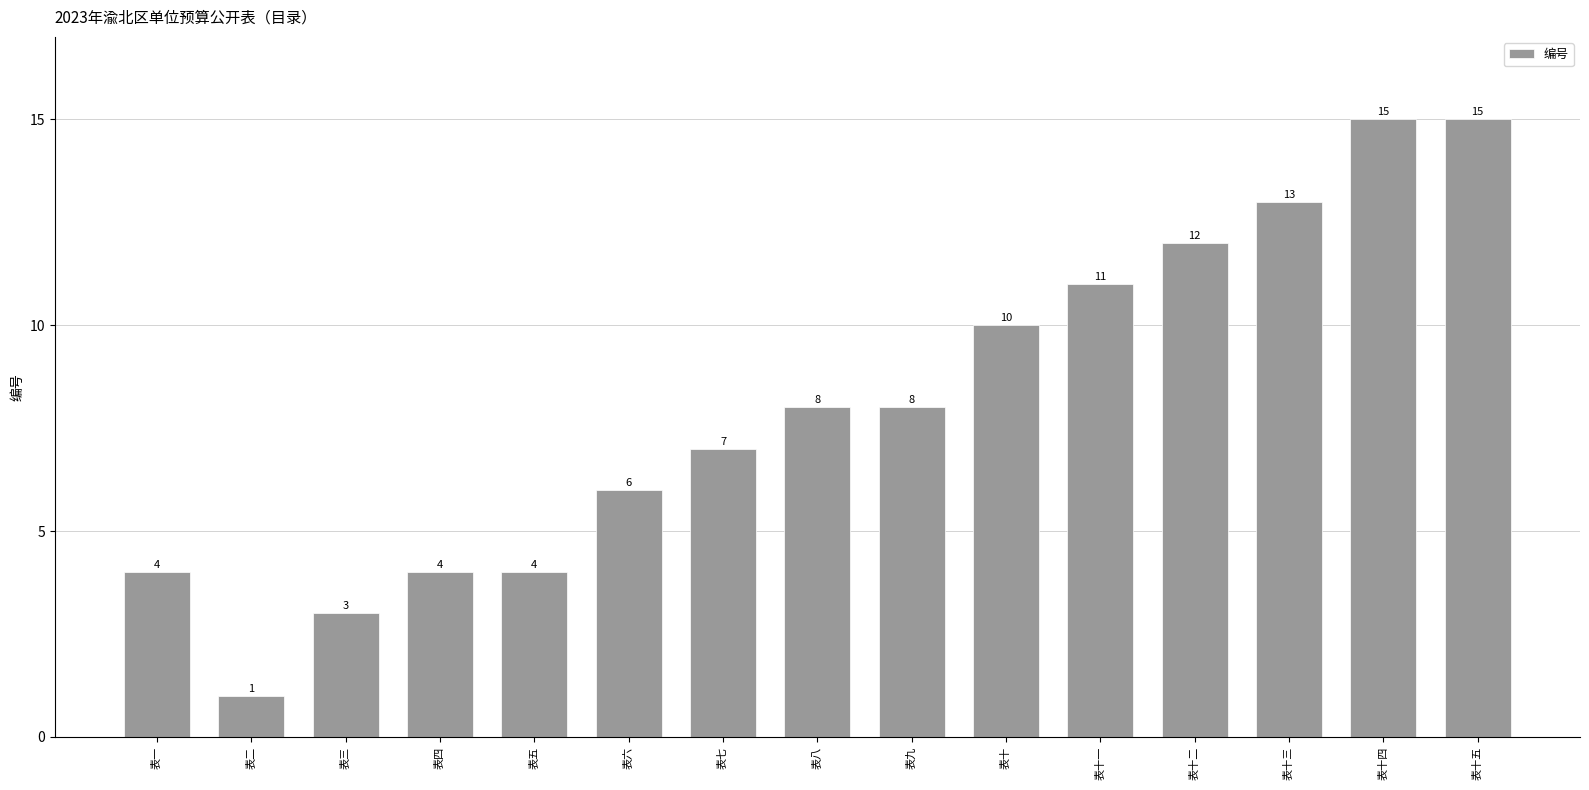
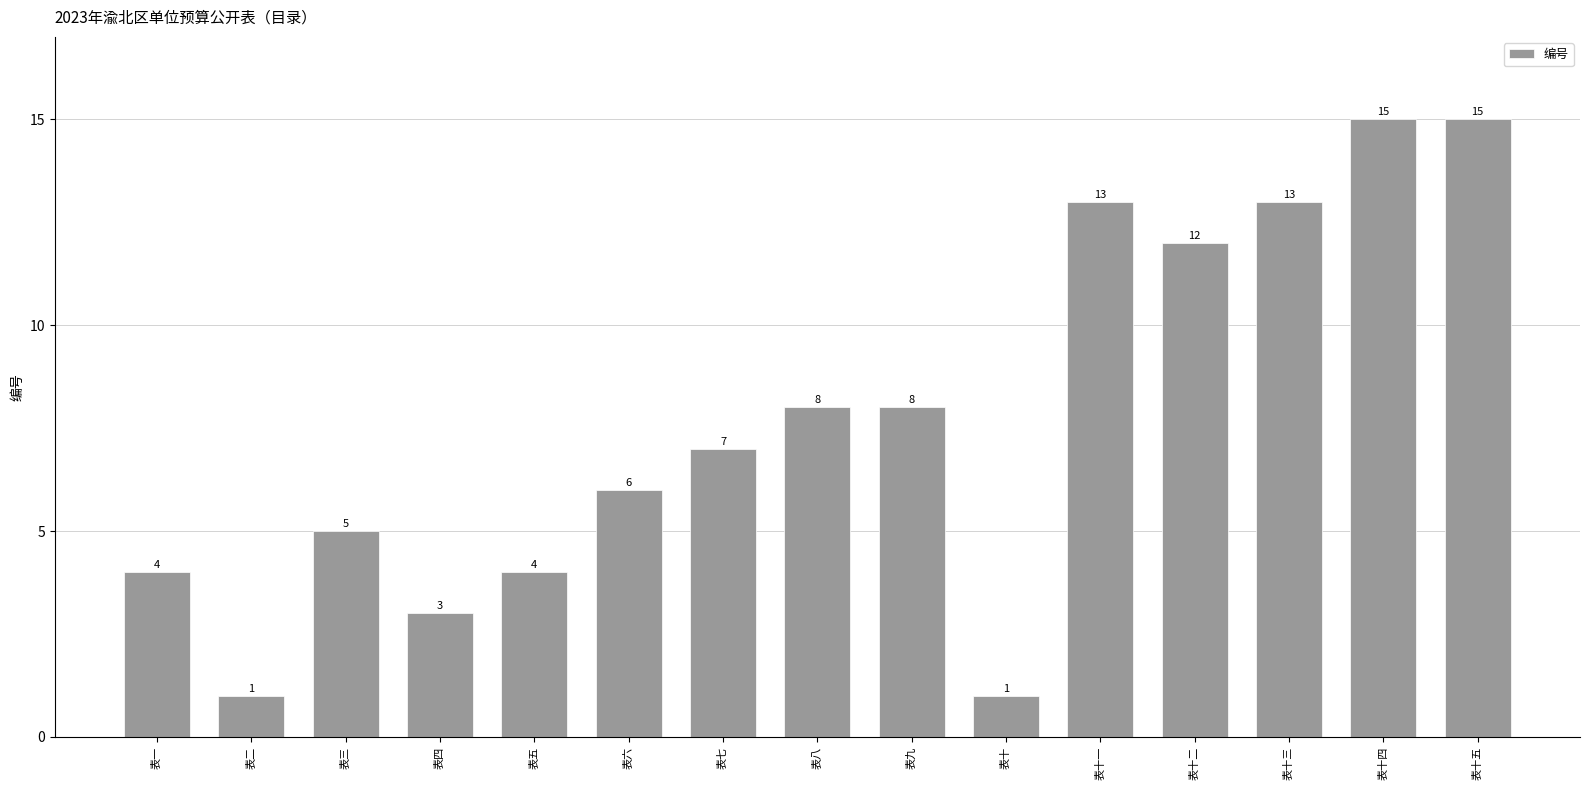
  {
    "表一": 4,
    "表二": 1,
-   "表三": 3,
-   "表四": 4,
+   "表三": 5,
+   "表四": 3,
    "表五": 4,
    "表六": 6,
    "表七": 7,
    "表八": 8,
    "表九": 8,
-   "表十": 10,
-   "表十一": 11,
+   "表十": 1,
+   "表十一": 13,
    "表十二": 12,
    "表十三": 13,
    "表十四": 15,
    "表十五": 15
  }
